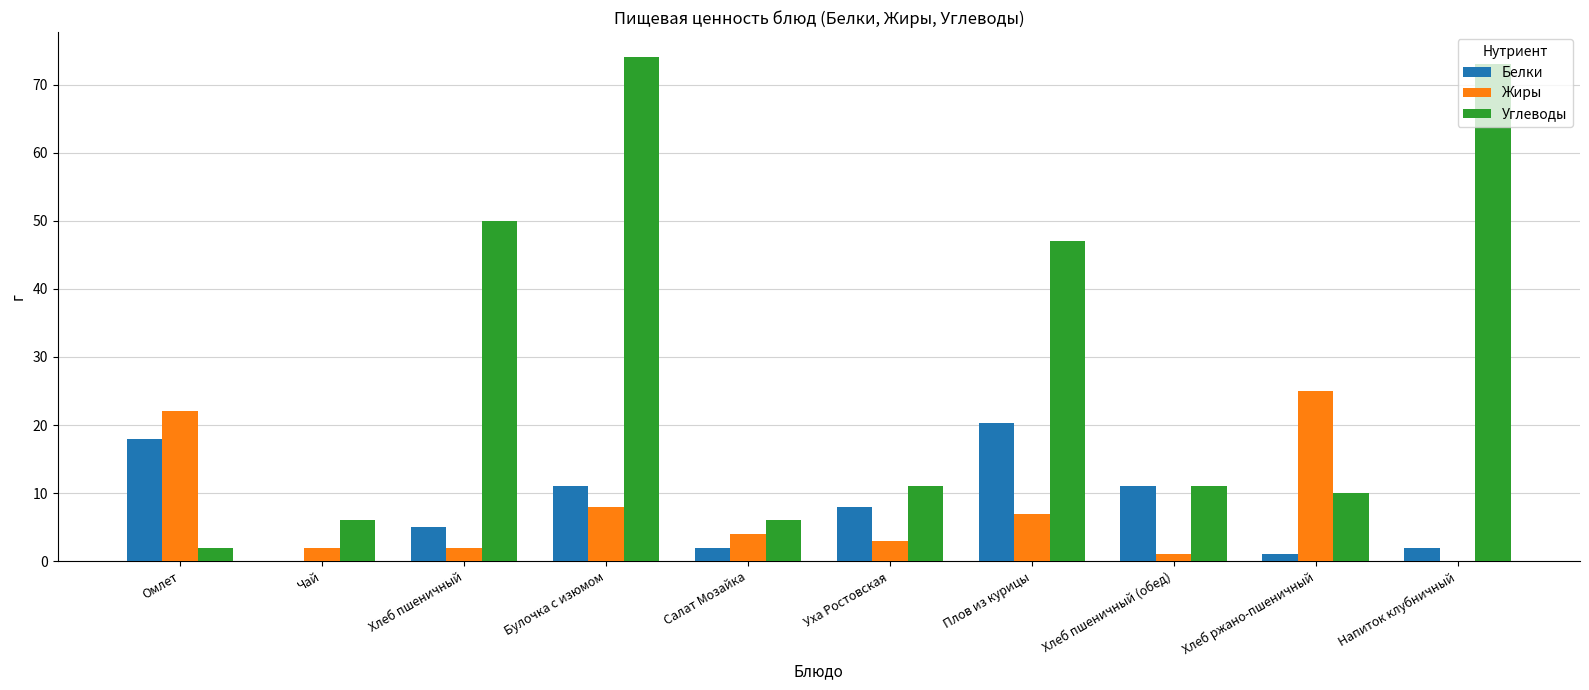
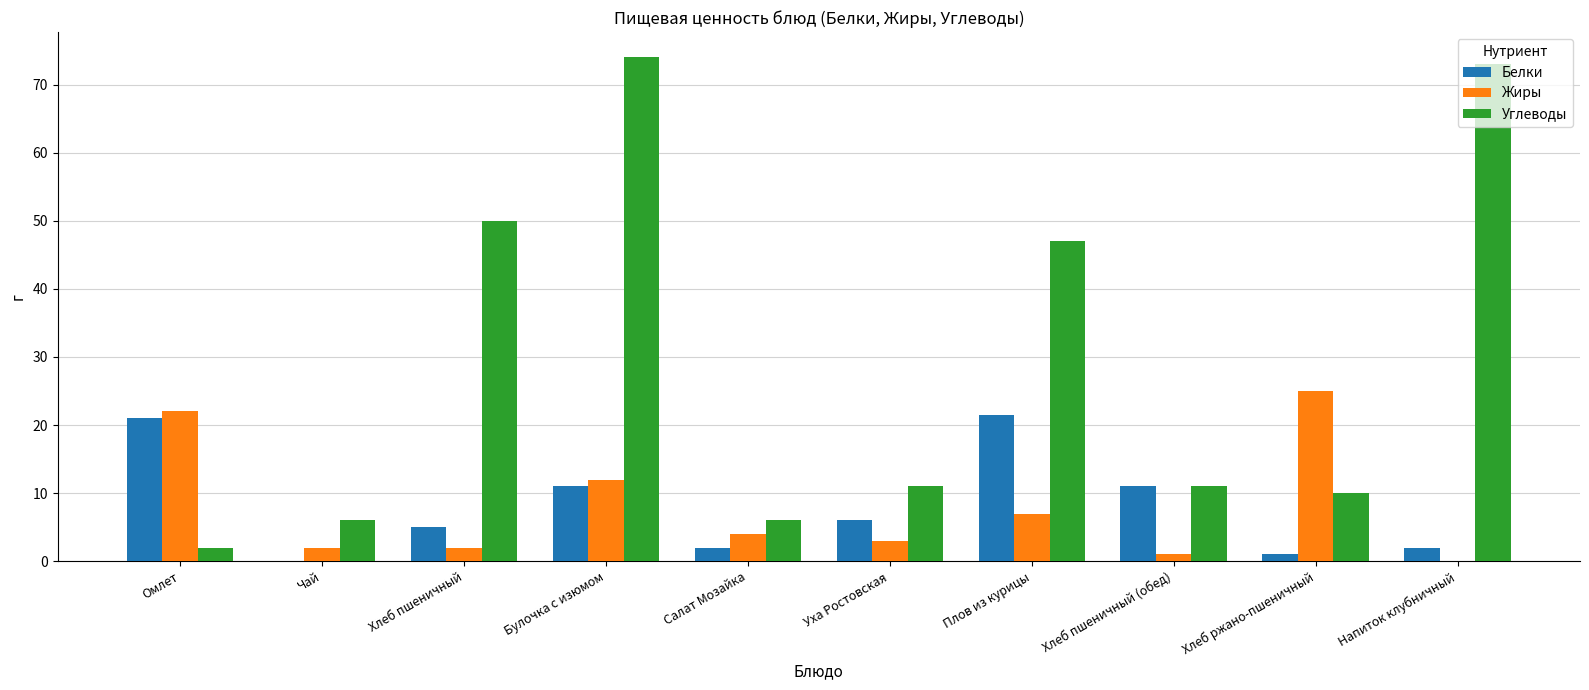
  {
    "Белки": {
-     "Омлет": 18,
+     "Омлет": 21,
      "Чай": 0,
      "Хлеб пшеничный": 5,
      "Булочка с изюмом": 11,
      "Салат Мозайка": 2,
-     "Уха Ростовская": 8,
-     "Плов из курицы": 20,
+     "Уха Ростовская": 6,
+     "Плов из курицы": 22,
      "Хлеб пшеничный (обед)": 11,
      "Хлеб ржано-пшеничный": 1,
      "Напиток клубничный": 2
    },
    "Жиры": {
      "Омлет": 22,
      "Чай": 2,
      "Хлеб пшеничный": 2,
-     "Булочка с изюмом": 8,
+     "Булочка с изюмом": 12,
      "Салат Мозайка": 4,
      "Уха Ростовская": 3,
      "Плов из курицы": 7,
      "Хлеб пшеничный (обед)": 1,
      "Хлеб ржано-пшеничный": 25,
      "Напиток клубничный": 0
    },
    "Углеводы": {
      "Омлет": 2,
      "Чай": 6,
      "Хлеб пшеничный": 50,
      "Булочка с изюмом": 74,
      "Салат Мозайка": 6,
      "Уха Ростовская": 11,
      "Плов из курицы": 47,
      "Хлеб пшеничный (обед)": 11,
      "Хлеб ржано-пшеничный": 10
    }
  }
